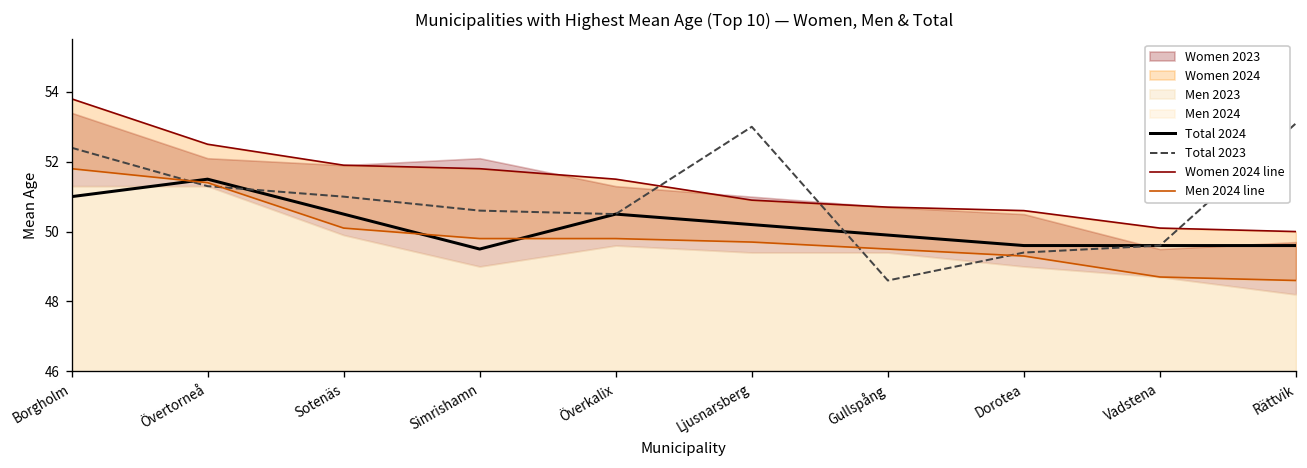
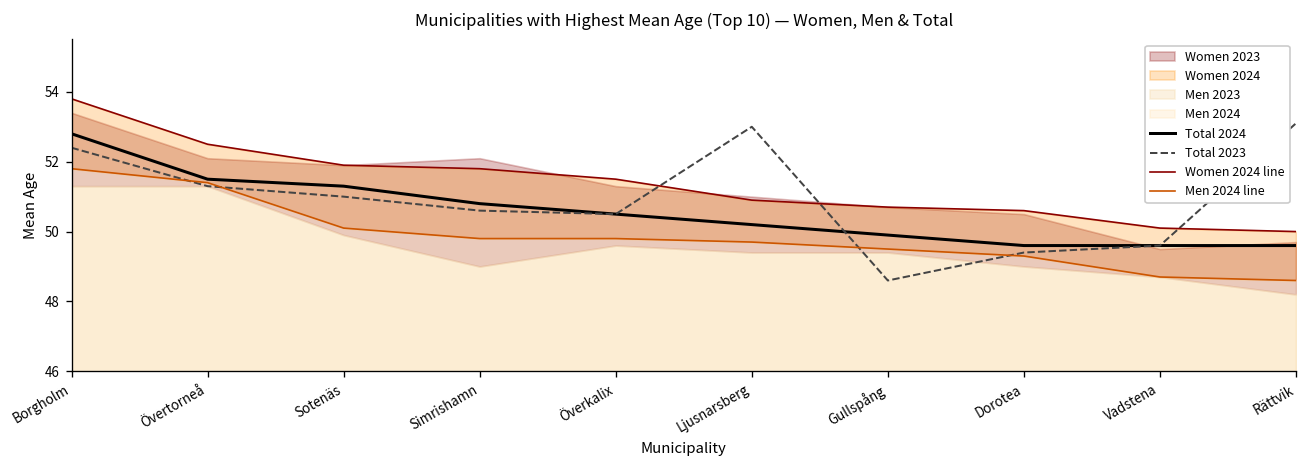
  {
    "Total 2024": {
-     "Borgholm": 51.0,
+     "Borgholm": 52.8,
      "Övertorneå": 51.5,
-     "Sotenäs": 50.5,
-     "Simrishamn": 49.5,
+     "Sotenäs": 51.3,
+     "Simrishamn": 50.8,
      "Ljusnarsberg": 50.2,
      "Gullspång": 49.9,
      "Dorotea": 49.6,
      "Rättvik": 49.6
    },
    "Total 2023": {
      "Borgholm": 52.4,
      "Sotenäs": 51.0,
      "Simrishamn": 50.6,
      "Ljusnarsberg": 53.0,
      "Gullspång": 48.6,
      "Dorotea": 49.4,
      "Rättvik": 53.1
    }
  }
